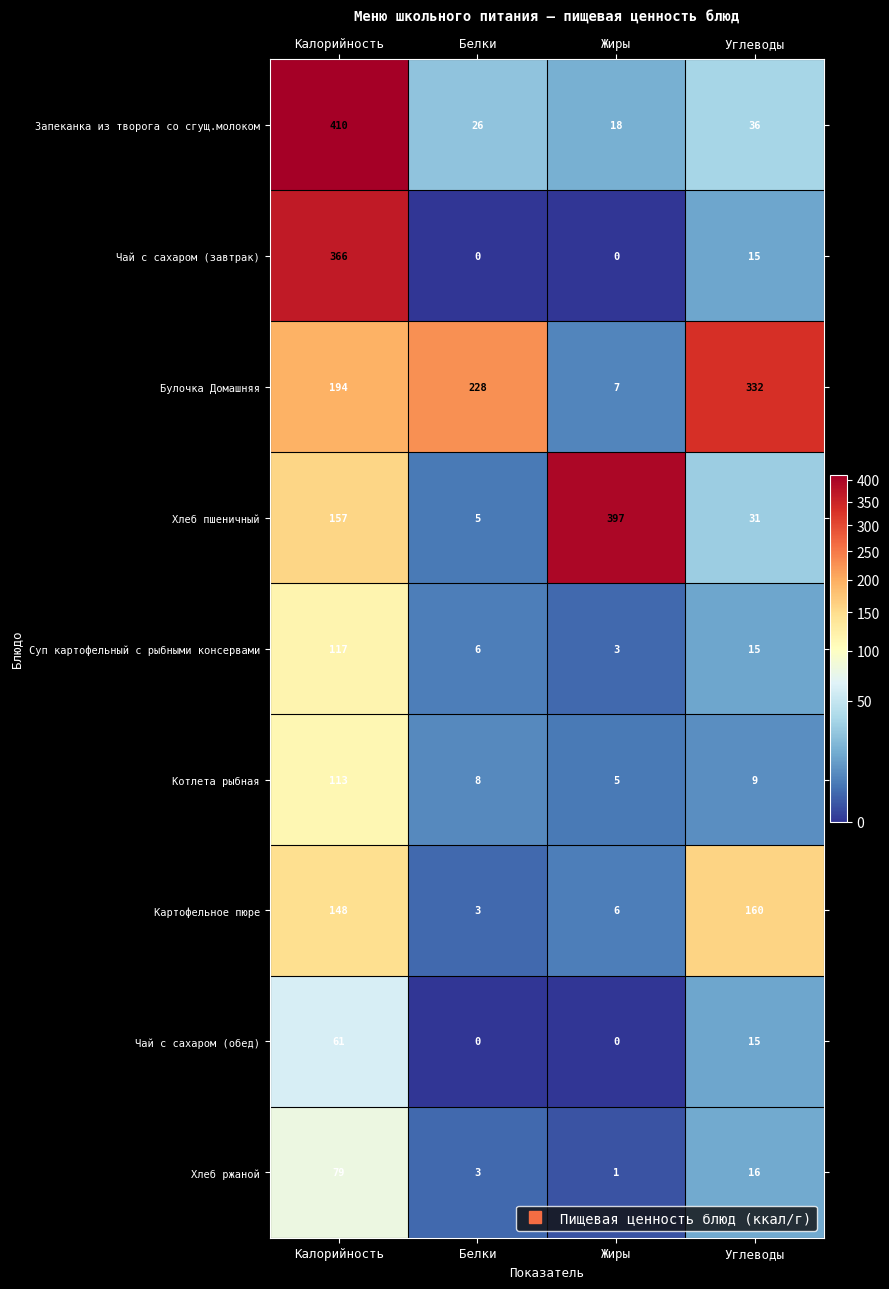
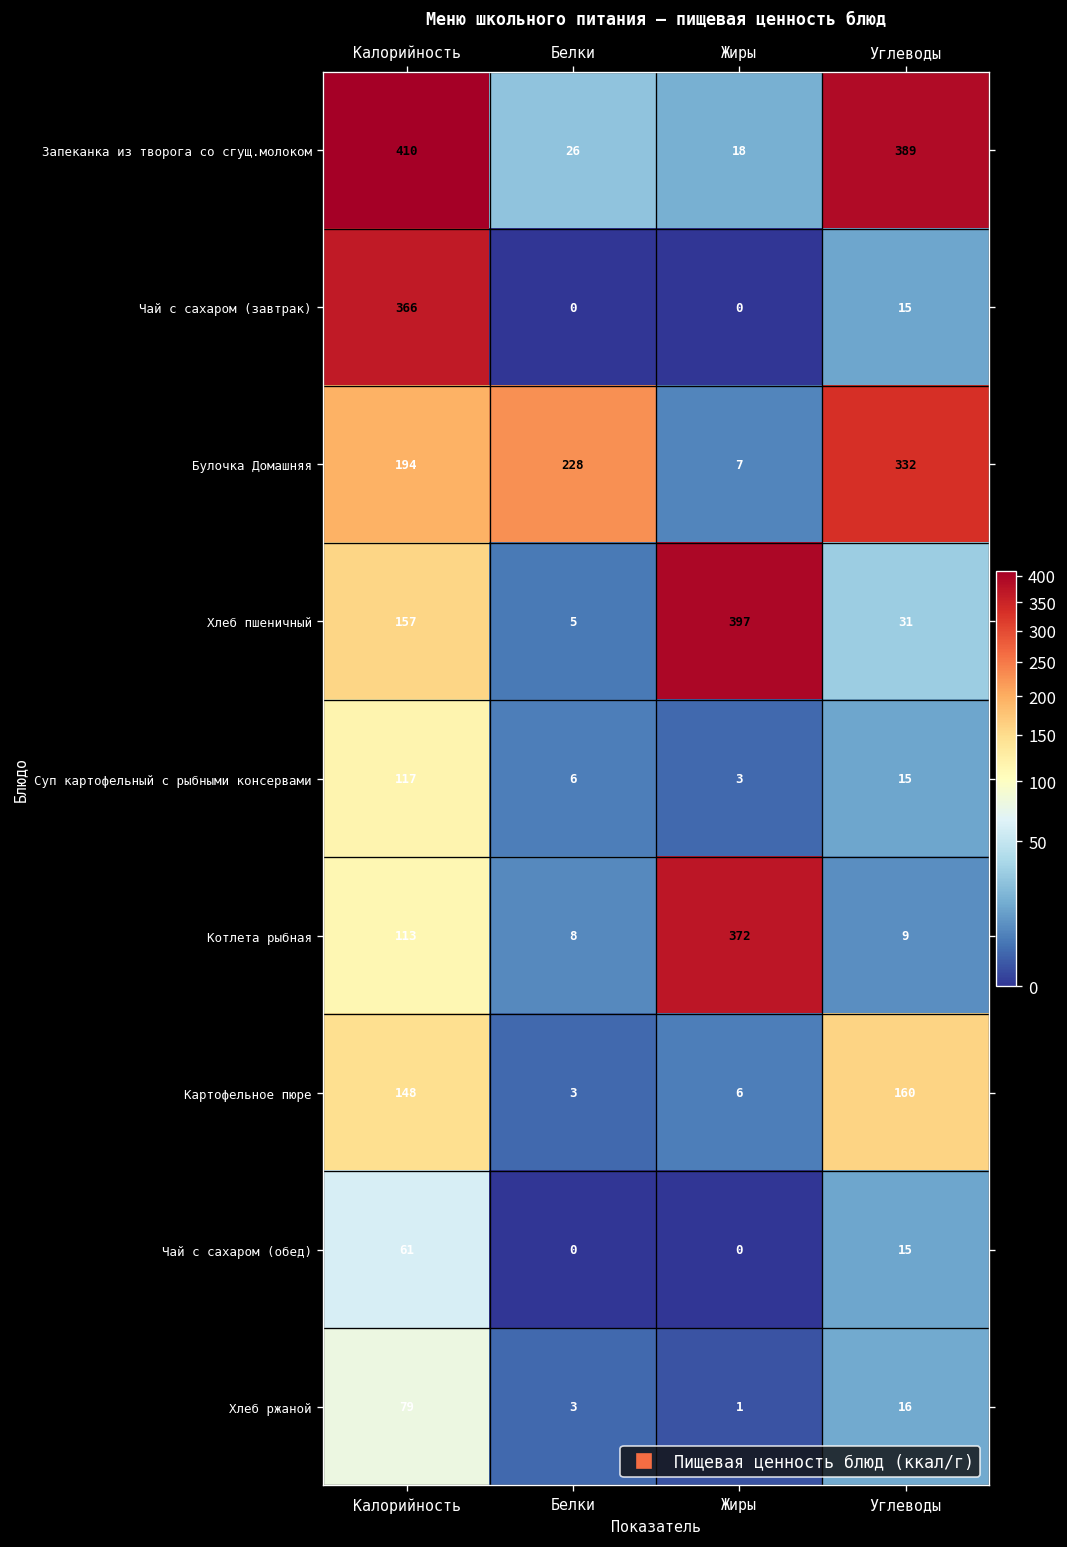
  {
    "Запеканка из творога со сгущ.молоком": {
      "Калорийность": 410,
      "Белки": 26,
      "Жиры": 18,
-     "Углеводы": 36
+     "Углеводы": 389
    },
    "Чай с сахаром (завтрак)": {
      "Калорийность": 366,
      "Белки": 0,
      "Жиры": 0,
      "Углеводы": 15
    },
    "Булочка Домашняя": {
      "Калорийность": 194,
      "Белки": 228,
      "Жиры": 7,
      "Углеводы": 332
    },
    "Хлеб пшеничный": {
      "Калорийность": 157,
      "Белки": 5,
      "Жиры": 397,
      "Углеводы": 31
    },
    "Суп картофельный с рыбными консервами": {
      "Калорийность": 117,
      "Белки": 6,
      "Жиры": 3,
      "Углеводы": 15
    },
    "Котлета рыбная": {
      "Калорийность": 113,
      "Белки": 8,
-     "Жиры": 5,
+     "Жиры": 372,
      "Углеводы": 9
    },
    "Картофельное пюре": {
      "Калорийность": 148,
      "Белки": 3,
      "Жиры": 6,
      "Углеводы": 160
    },
    "Чай с сахаром (обед)": {
      "Белки": 0,
      "Жиры": 0,
      "Углеводы": 15
    },
    "Хлеб ржаной": {
      "Белки": 3,
      "Жиры": 1,
      "Углеводы": 16
    }
  }
